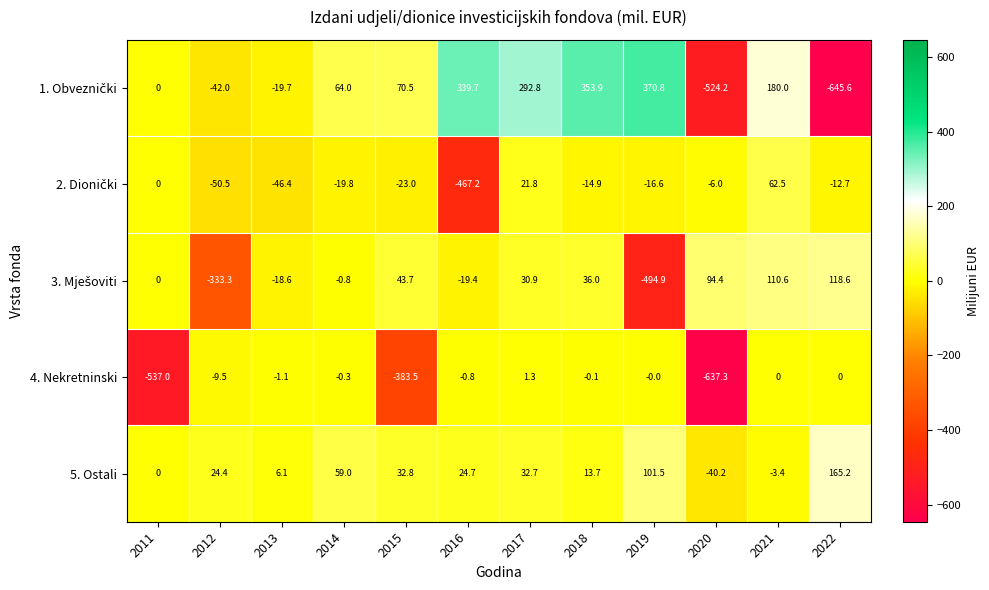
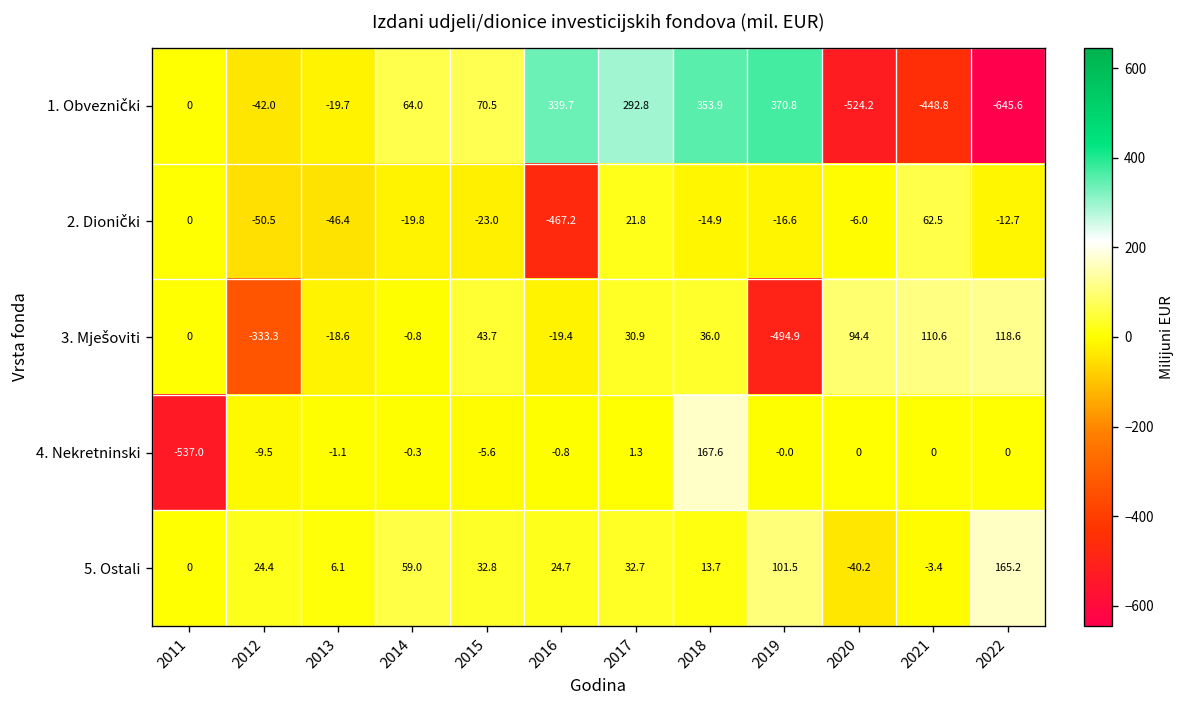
  {
    "1. Obveznički": {
      "2011": 0,
      "2012": -42.0,
      "2013": -19.7,
      "2014": 64.0,
      "2015": 70.5,
      "2016": 339.7,
      "2017": 292.8,
      "2018": 353.9,
      "2019": 370.8,
      "2020": -524.2,
-     "2021": 180.0,
+     "2021": -448.8,
      "2022": -645.6
    },
    "2. Dionički": {
      "2011": 0,
      "2012": -50.5,
      "2013": -46.4,
      "2014": -19.8,
      "2015": -23.0,
      "2016": -467.2,
      "2017": 21.8,
      "2018": -14.9,
      "2019": -16.6,
      "2020": -6.0,
      "2021": 62.5,
      "2022": -12.7
    },
    "3. Mješoviti": {
      "2011": 0,
      "2012": -333.3,
      "2013": -18.6,
      "2014": -0.8,
      "2015": 43.7,
      "2016": -19.4,
      "2017": 30.9,
      "2018": 36.0,
      "2019": -494.9,
      "2020": 94.4,
      "2021": 110.6,
      "2022": 118.6
    },
    "4. Nekretninski": {
      "2011": -537.0,
      "2012": -9.5,
      "2013": -1.1,
      "2014": -0.3,
-     "2015": -383.5,
+     "2015": -5.6,
      "2016": -0.8,
      "2017": 1.3,
-     "2018": -0.1,
+     "2018": 167.6,
      "2019": -0.0,
-     "2020": -637.3,
+     "2020": 0,
      "2021": 0,
      "2022": 0
    },
    "5. Ostali": {
      "2011": 0,
      "2012": 24.4,
      "2013": 6.1,
      "2014": 59.0,
      "2015": 32.8,
      "2016": 24.7,
      "2017": 32.7,
      "2018": 13.7,
      "2019": 101.5,
      "2020": -40.2,
      "2021": -3.4,
      "2022": 165.2
    }
  }
